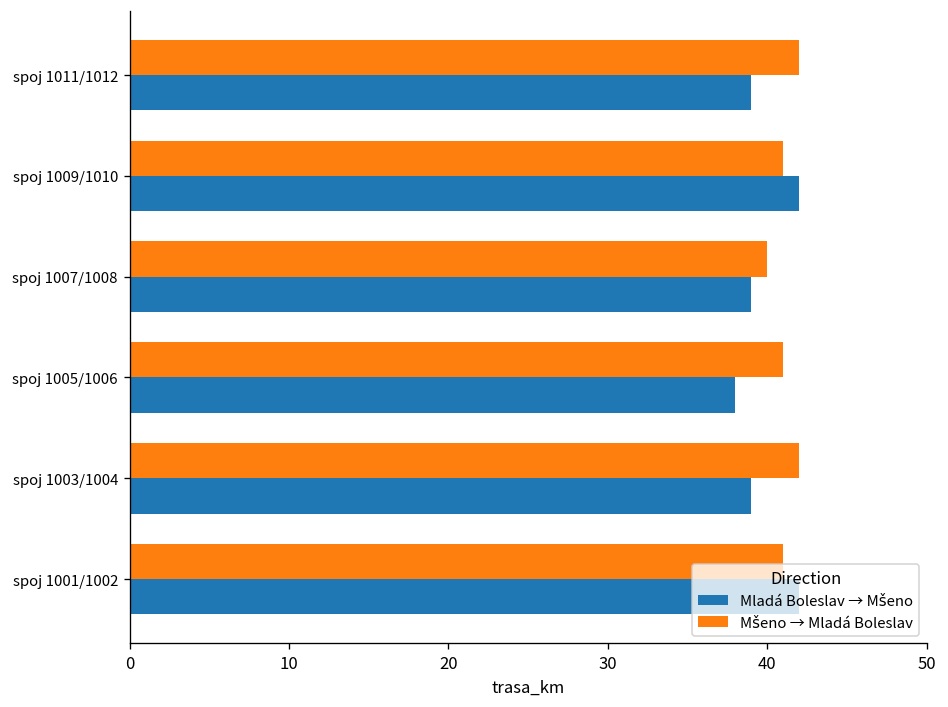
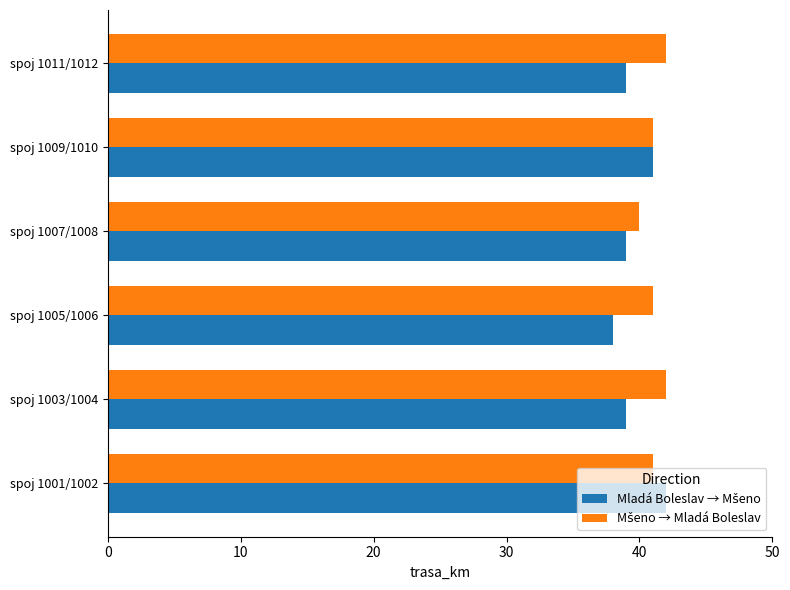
  {
    "Mladá Boleslav → Mšeno": {
      "spoj 1011/1012": 39,
-     "spoj 1009/1010": 42,
+     "spoj 1009/1010": 41,
      "spoj 1007/1008": 39,
      "spoj 1005/1006": 38,
      "spoj 1003/1004": 39
    },
    "Mšeno → Mladá Boleslav": {
      "spoj 1011/1012": 42,
      "spoj 1009/1010": 41,
      "spoj 1007/1008": 40,
      "spoj 1005/1006": 41,
      "spoj 1003/1004": 42
    }
  }
